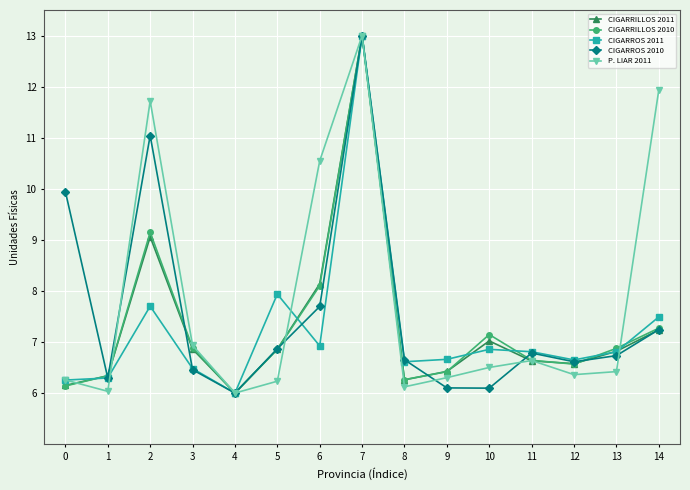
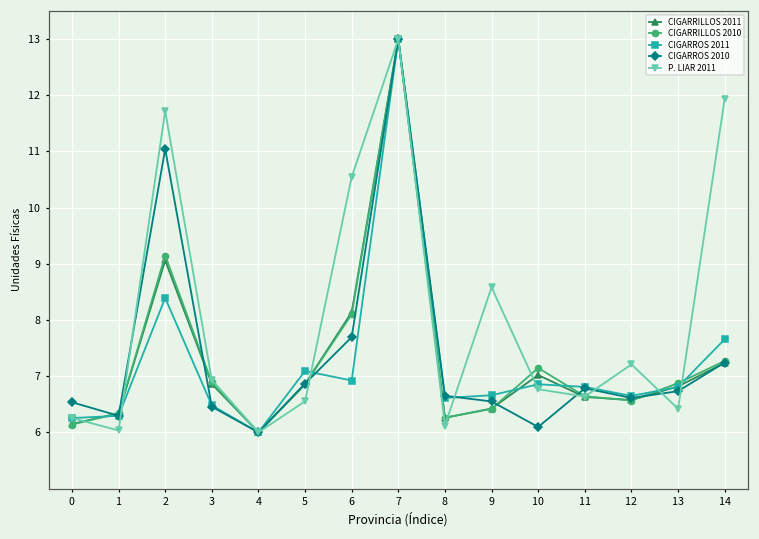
  {
    "CIGARROS 2011": {
-     "2": 7.7,
-     "5": 7.9,
+     "2": 8.4,
+     "5": 7.1,
      "6": 6.9,
      "9": 6.7,
      "10": 6.9,
-     "14": 7.5
+     "14": 7.7
    },
    "CIGARROS 2010": {
-     "0": 9.9,
+     "0": 6.5,
      "2": 11.0,
      "6": 7.7,
-     "9": 6.1,
+     "9": 6.6,
      "10": 6.1,
      "13": 6.7
    },
    "P. LIAR 2011": {
      "1": 6.0,
      "2": 11.7,
-     "5": 6.2,
+     "5": 6.6,
      "6": 10.5,
      "8": 6.1,
-     "9": 6.3,
-     "10": 6.5,
-     "12": 6.4,
+     "9": 8.6,
+     "10": 6.8,
+     "12": 7.2,
      "13": 6.4,
      "14": 11.9
    }
  }
